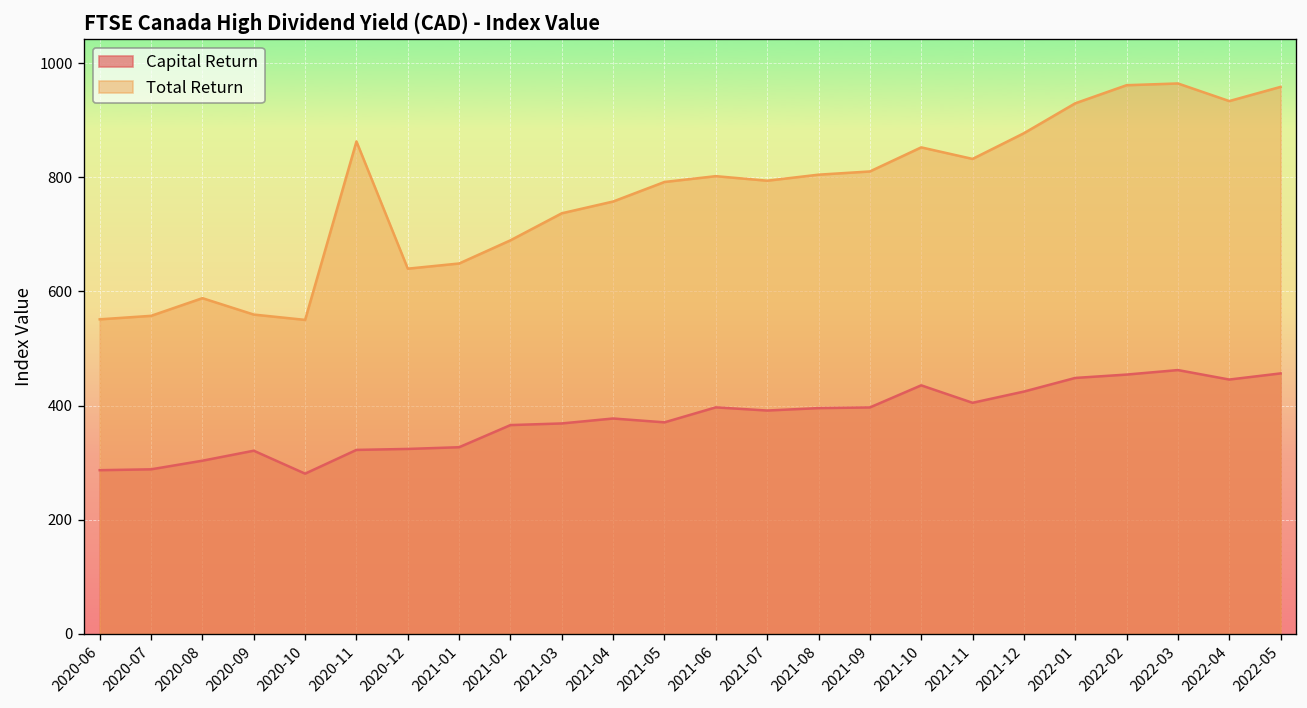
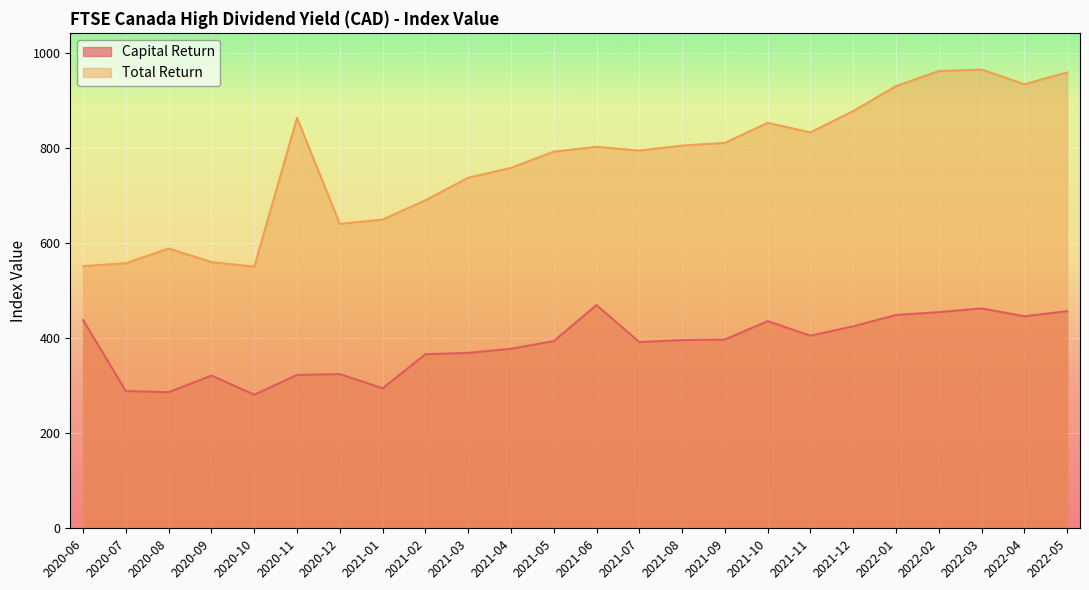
  {
    "Capital Return": {
-     "2020-06": 290,
+     "2020-06": 440,
      "2020-07": 290,
-     "2020-08": 300,
+     "2020-08": 290,
      "2020-09": 320,
      "2020-10": 280,
      "2020-11": 320,
      "2020-12": 320,
-     "2021-01": 330,
+     "2021-01": 290,
      "2021-02": 370,
      "2021-03": 370,
      "2021-04": 380,
-     "2021-05": 370,
-     "2021-06": 400,
+     "2021-05": 390,
+     "2021-06": 470,
      "2021-07": 390,
      "2021-08": 400,
      "2021-09": 400,
      "2021-10": 440,
      "2021-11": 400,
      "2021-12": 420,
      "2022-01": 450,
      "2022-02": 450,
      "2022-03": 460,
      "2022-04": 450,
      "2022-05": 460
    },
    "Total Return": {
      "2020-06": 550,
      "2020-07": 560,
      "2020-08": 590,
      "2020-09": 560,
      "2020-10": 550,
      "2020-11": 860,
      "2020-12": 640,
      "2021-01": 650,
      "2021-02": 690,
      "2021-03": 740,
      "2021-04": 760,
      "2021-05": 790,
      "2021-06": 800,
      "2021-07": 790,
      "2021-08": 800,
      "2021-09": 810,
      "2021-10": 850,
      "2021-11": 830,
      "2021-12": 880,
      "2022-01": 930,
      "2022-02": 960,
      "2022-03": 960,
      "2022-04": 930,
      "2022-05": 960
    }
  }
